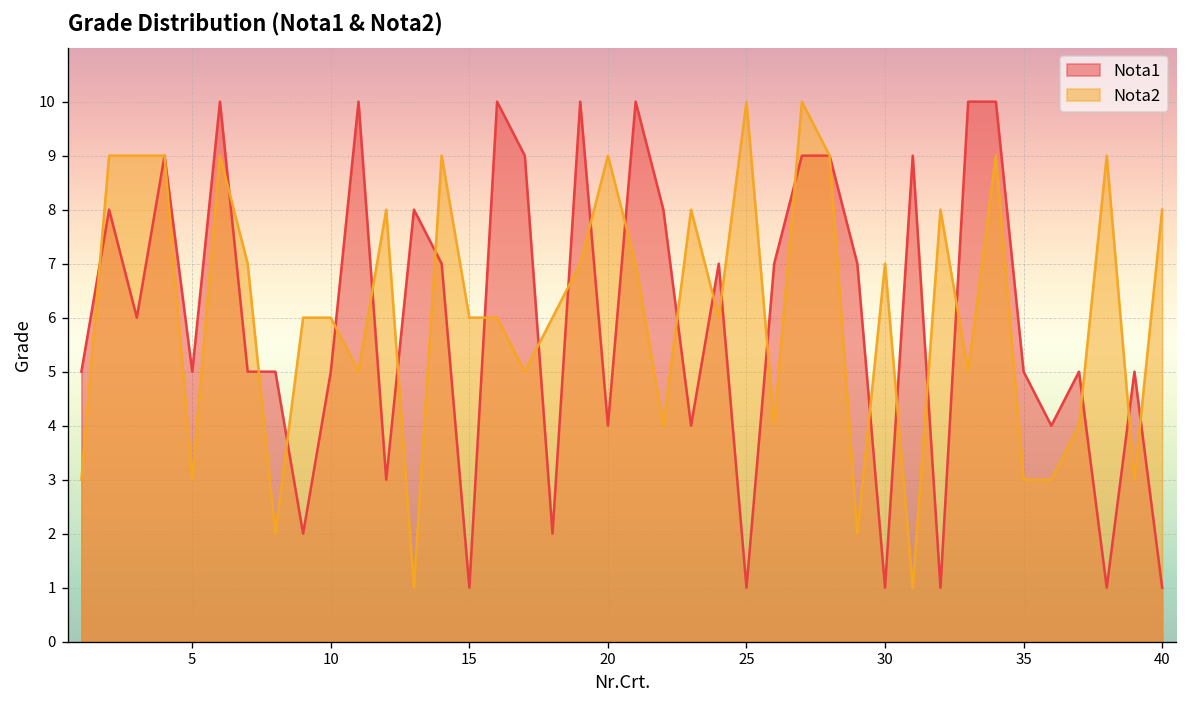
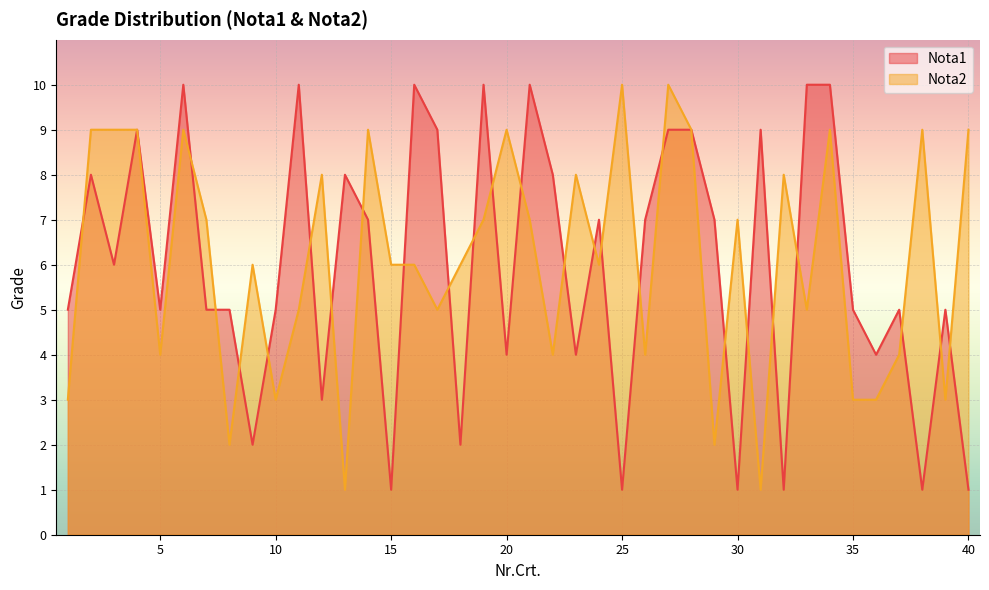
  {
    "Nota1": {
      "5": 5,
      "10": 5,
      "15": 1,
      "20": 4,
      "25": 1,
      "30": 1,
      "35": 5,
      "40": 1
    },
    "Nota2": {
-     "5": 3,
-     "10": 6,
+     "5": 4,
+     "10": 3,
      "15": 6,
      "20": 9,
      "25": 10,
      "30": 7,
      "35": 3,
-     "40": 8
+     "40": 9
    }
  }
